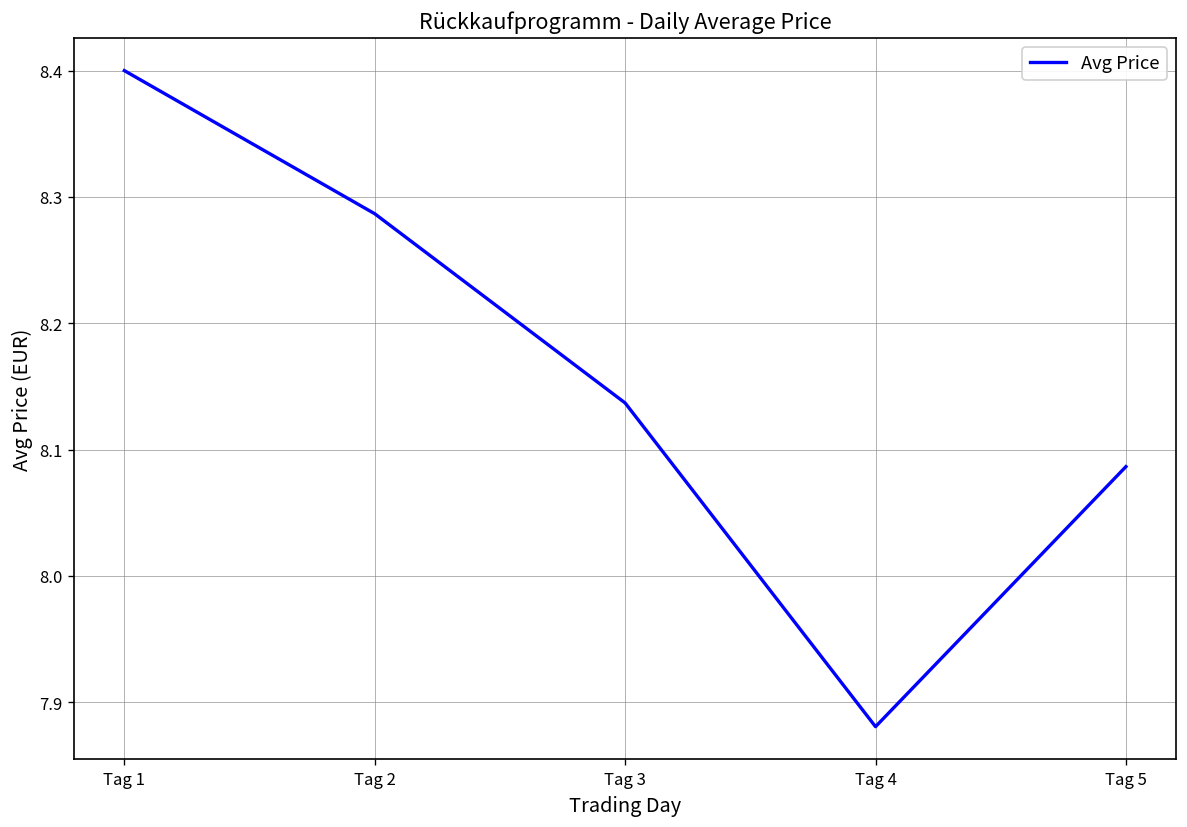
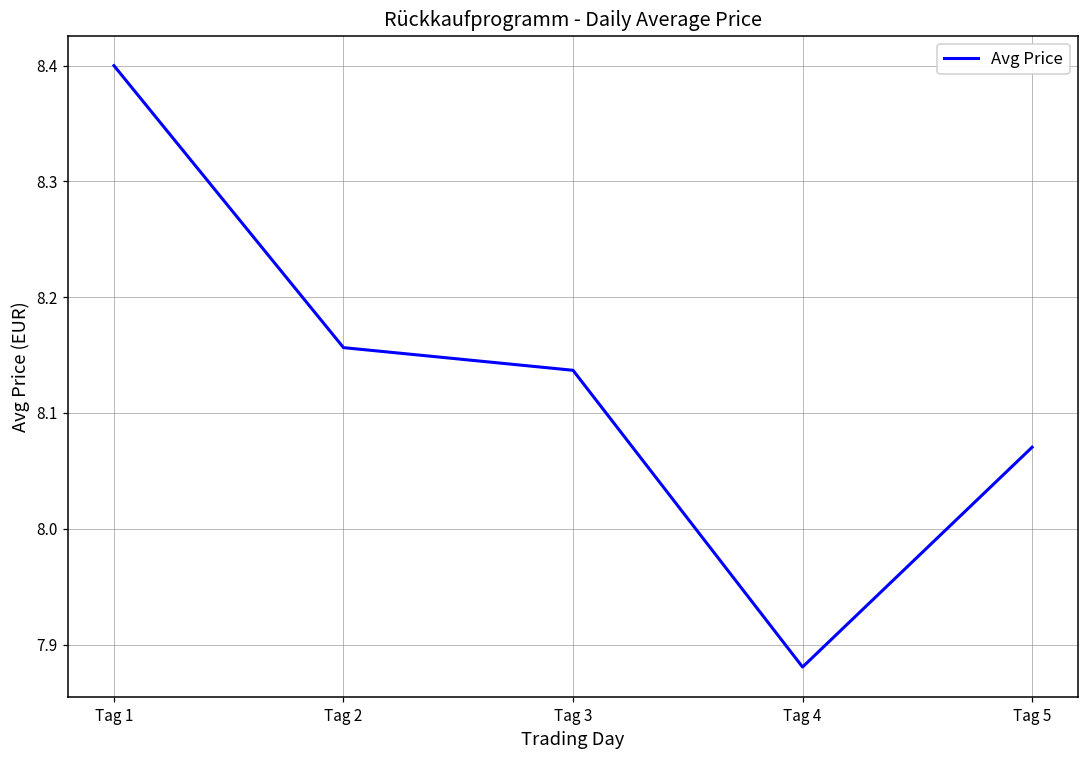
  {
    "Tag 1": 8.400,
-   "Tag 2": 8.287,
+   "Tag 2": 8.156,
    "Tag 3": 8.137,
    "Tag 4": 7.881,
-   "Tag 5": 8.086
+   "Tag 5": 8.070
  }
